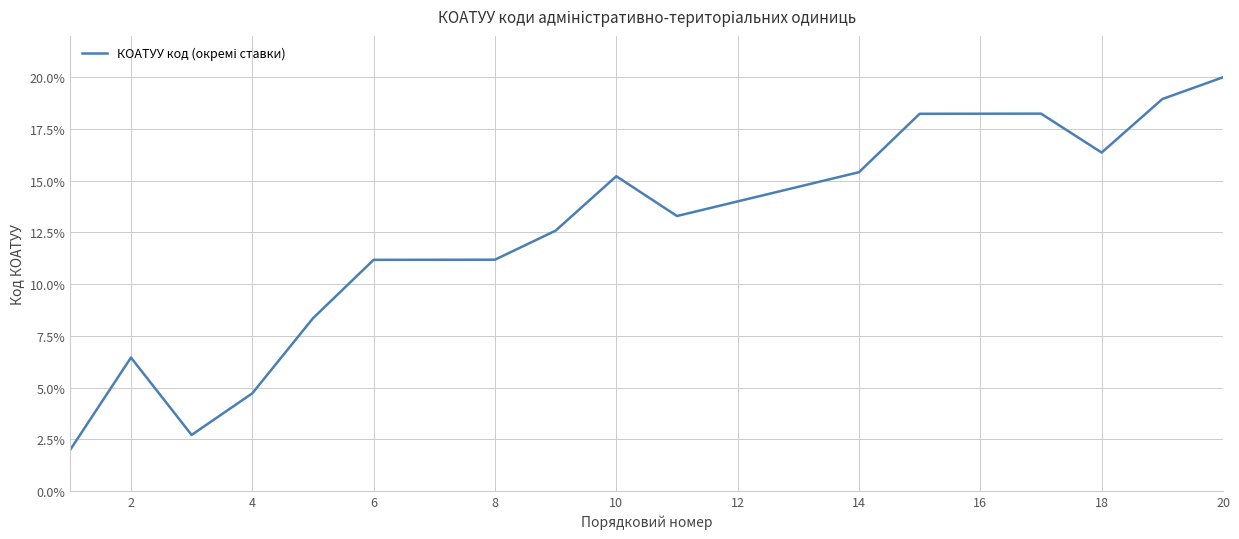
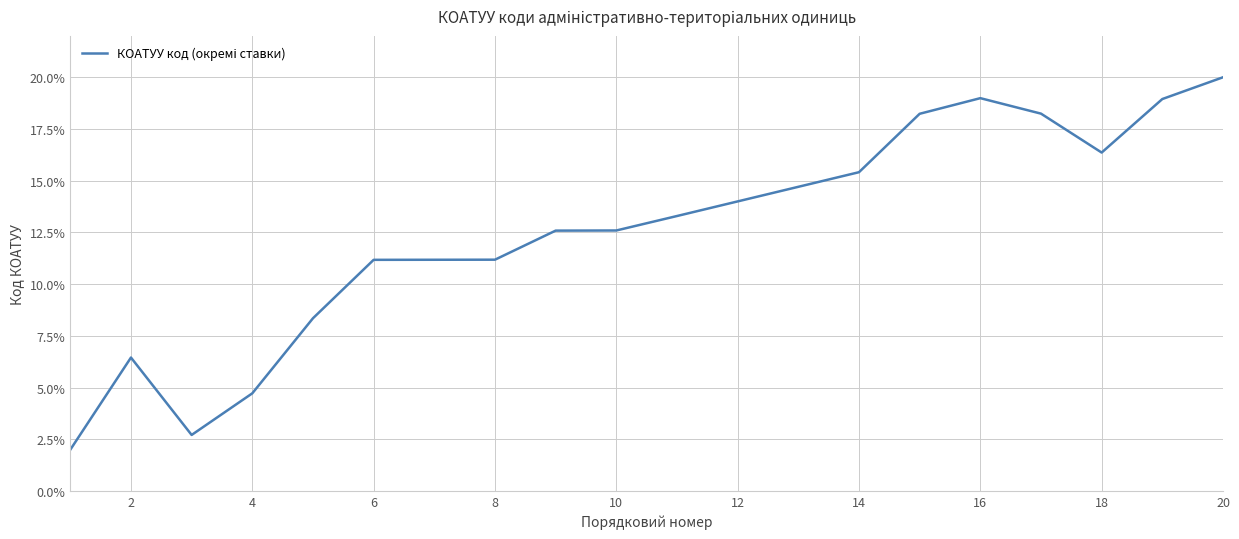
  {
    "2": "6.5%",
    "4": "4.7%",
    "6": "11.2%",
    "8": "11.2%",
-   "10": "15.2%",
+   "10": "12.6%",
    "12": "14.0%",
    "14": "15.4%",
-   "16": "18.2%",
+   "16": "19.0%",
    "18": "16.4%",
    "20": "20.0%"
  }
